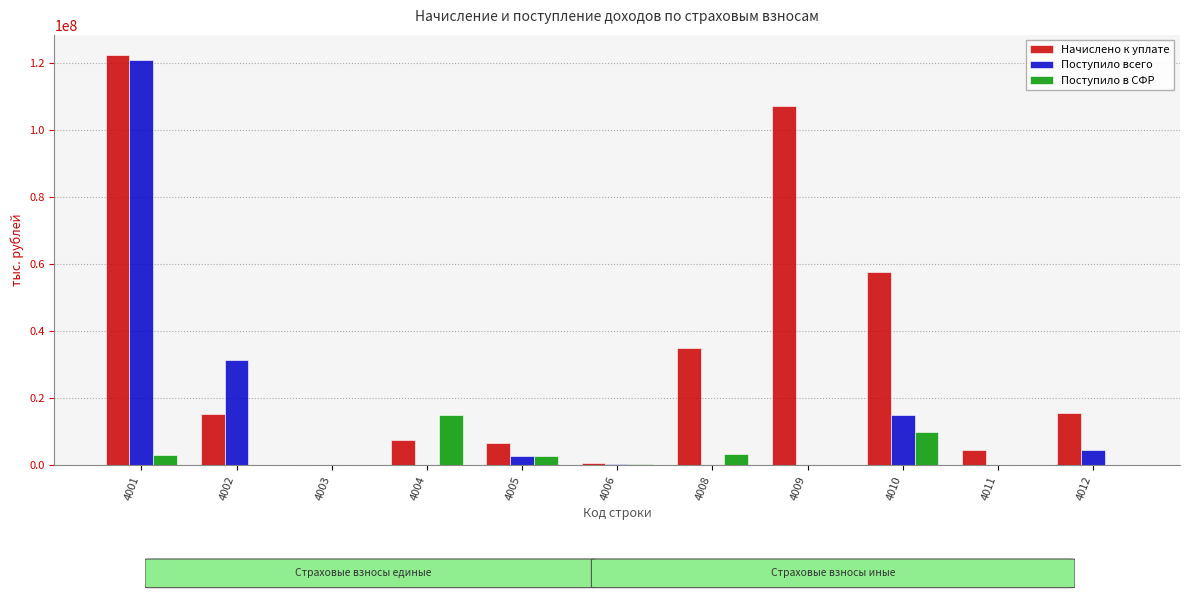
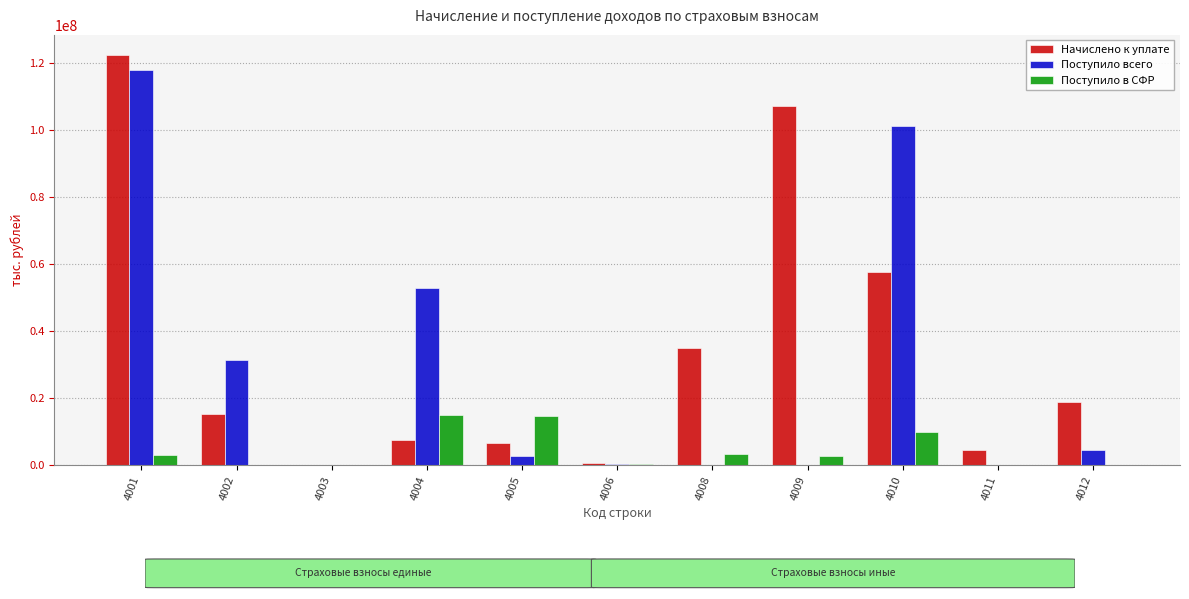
  {
    "Начислено к уплате": {
      "4001": 122000000,
      "4002": 15000000,
      "4004": 8000000,
      "4005": 7000000,
      "4008": 35000000,
      "4009": 107000000,
      "4010": 58000000,
      "4011": 5000000,
-     "4012": 16000000
+     "4012": 19000000
    },
    "Поступило всего": {
-     "4001": 121000000,
+     "4001": 118000000,
      "4002": 31000000,
-     "4004": 0,
+     "4004": 53000000,
      "4005": 3000000,
-     "4010": 15000000,
+     "4010": 101000000,
      "4012": 4000000
    },
    "Поступило в СФР": {
      "4001": 3000000,
      "4002": 0,
      "4004": 15000000,
-     "4005": 3000000,
+     "4005": 15000000,
      "4008": 3000000,
-     "4009": 0,
+     "4009": 3000000,
      "4010": 10000000,
      "4012": 0
    }
  }
